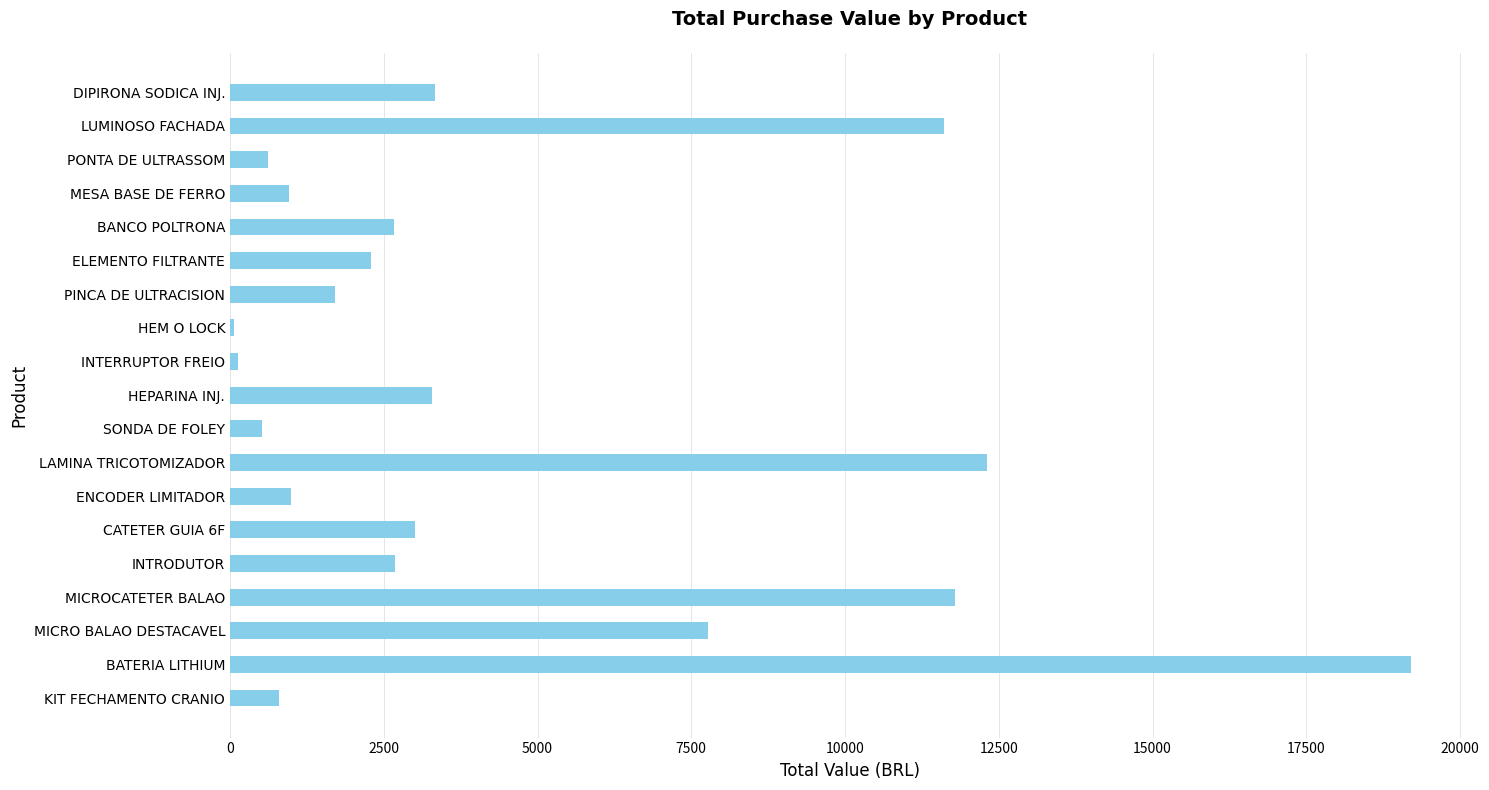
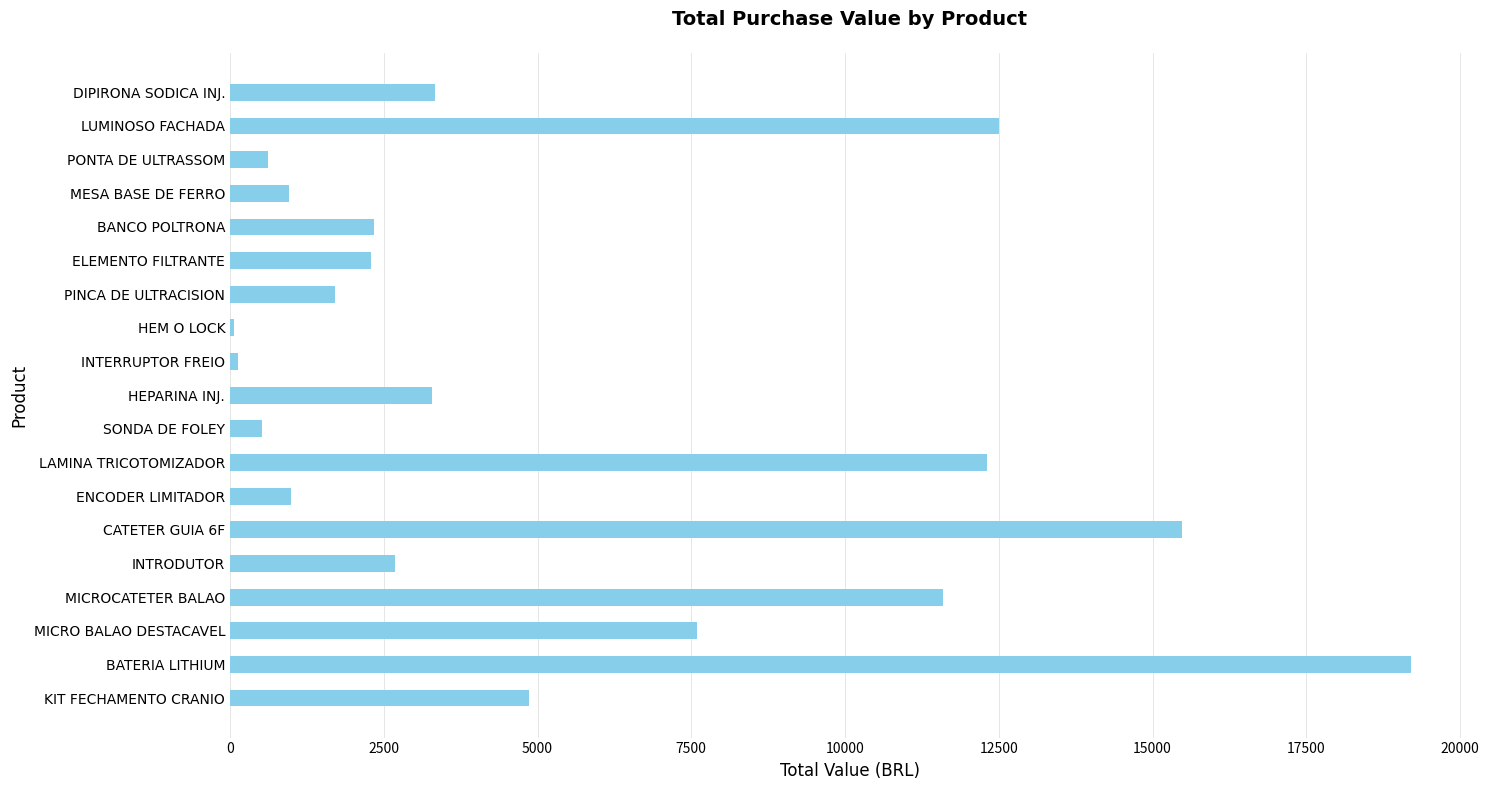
  {
    "DIPIRONA SODICA INJ.": 3300,
-   "LUMINOSO FACHADA": 11600,
+   "LUMINOSO FACHADA": 12500,
    "PONTA DE ULTRASSOM": 600,
    "MESA BASE DE FERRO": 1000,
-   "BANCO POLTRONA": 2700,
+   "BANCO POLTRONA": 2300,
    "ELEMENTO FILTRANTE": 2300,
    "PINCA DE ULTRACISION": 1700,
    "HEM O LOCK": 100,
    "INTERRUPTOR FREIO": 100,
    "HEPARINA INJ.": 3300,
    "SONDA DE FOLEY": 500,
    "LAMINA TRICOTOMIZADOR": 12300,
    "ENCODER LIMITADOR": 1000,
-   "CATETER GUIA 6F": 3000,
+   "CATETER GUIA 6F": 15500,
    "INTRODUTOR": 2700,
-   "MICROCATETER BALAO": 11800,
-   "MICRO BALAO DESTACAVEL": 7800,
+   "MICROCATETER BALAO": 11600,
+   "MICRO BALAO DESTACAVEL": 7600,
    "BATERIA LITHIUM": 19200,
-   "KIT FECHAMENTO CRANIO": 800
+   "KIT FECHAMENTO CRANIO": 4900
  }
